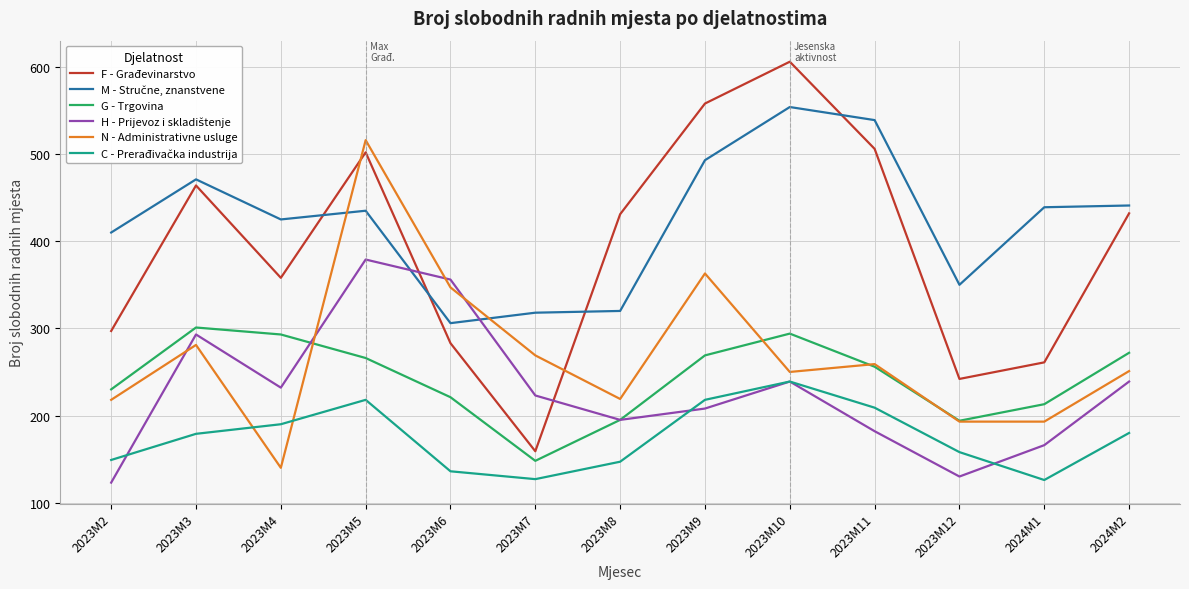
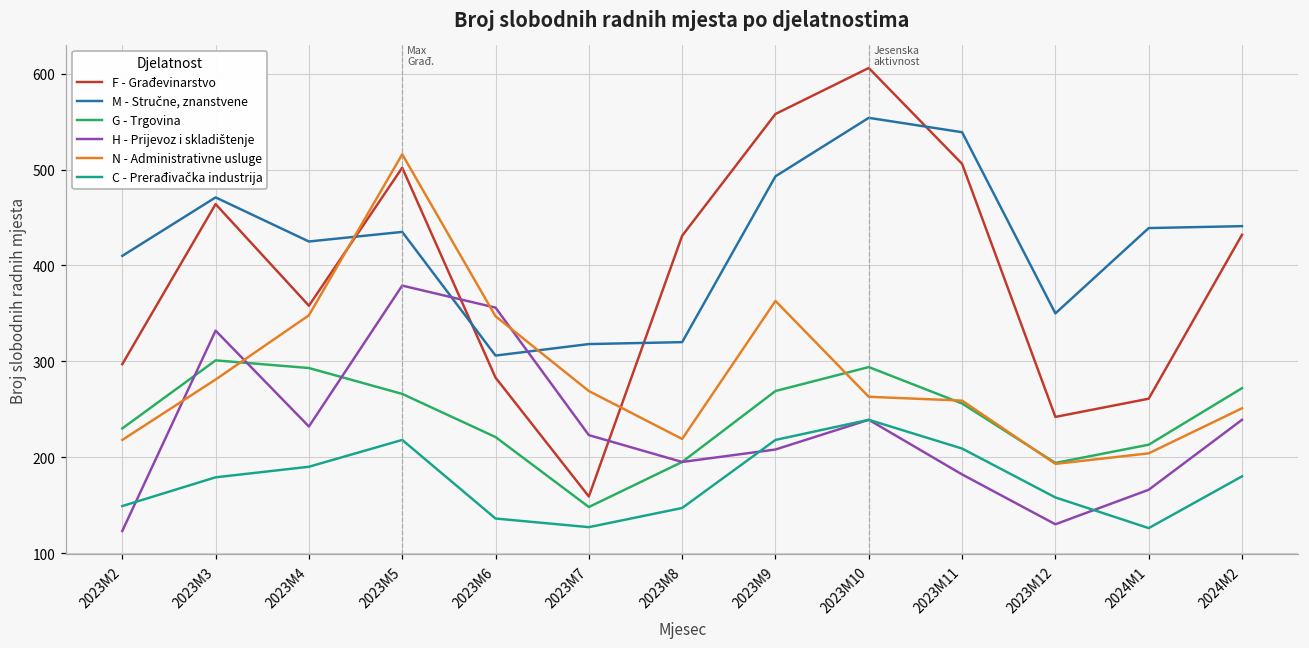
  {
    "F - Građevinarstvo": {
      "2023M2": 300,
      "2023M3": 460,
      "2023M4": 360,
      "2023M5": 500,
      "2023M6": 280,
      "2023M7": 160,
      "2023M8": 430,
      "2023M9": 560,
      "2023M10": 610,
      "2023M11": 510,
      "2023M12": 240,
      "2024M1": 260,
      "2024M2": 430
    },
    "H - Prijevoz i skladištenje": {
      "2023M2": 120,
-     "2023M3": 290,
+     "2023M3": 330,
      "2023M4": 230,
      "2023M5": 380,
      "2023M6": 360,
      "2023M7": 220,
      "2023M9": 210,
      "2023M11": 180,
      "2023M12": 130,
      "2024M1": 170,
      "2024M2": 240
    },
    "N - Administrativne usluge": {
      "2023M2": 220,
      "2023M3": 280,
-     "2023M4": 140,
+     "2023M4": 350,
      "2023M5": 520,
      "2023M6": 350,
      "2023M7": 270,
      "2023M8": 220,
      "2023M9": 360,
-     "2023M10": 250,
+     "2023M10": 260,
      "2023M11": 260,
-     "2024M1": 190,
+     "2024M1": 200,
      "2024M2": 250
    }
  }
